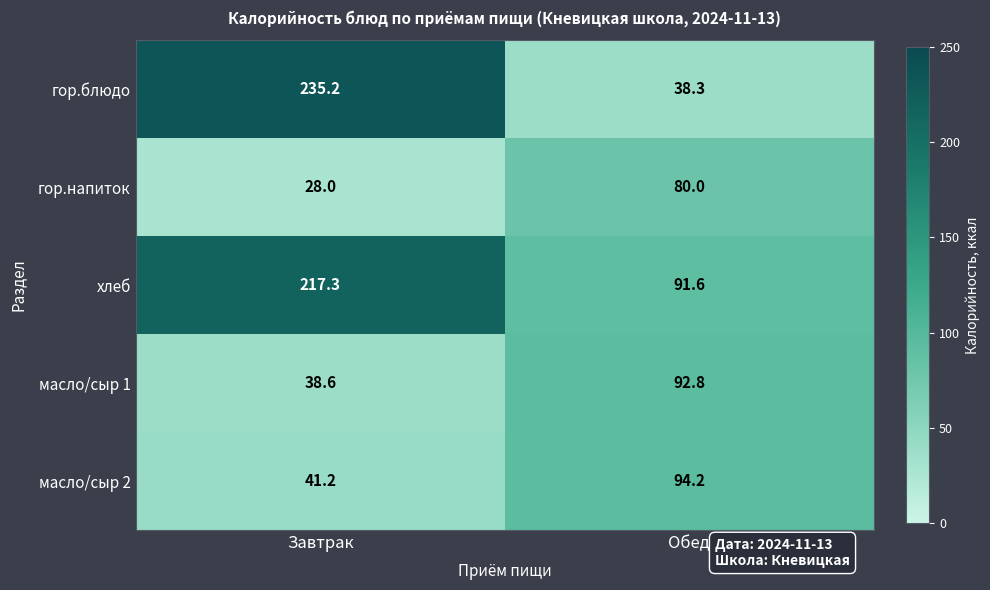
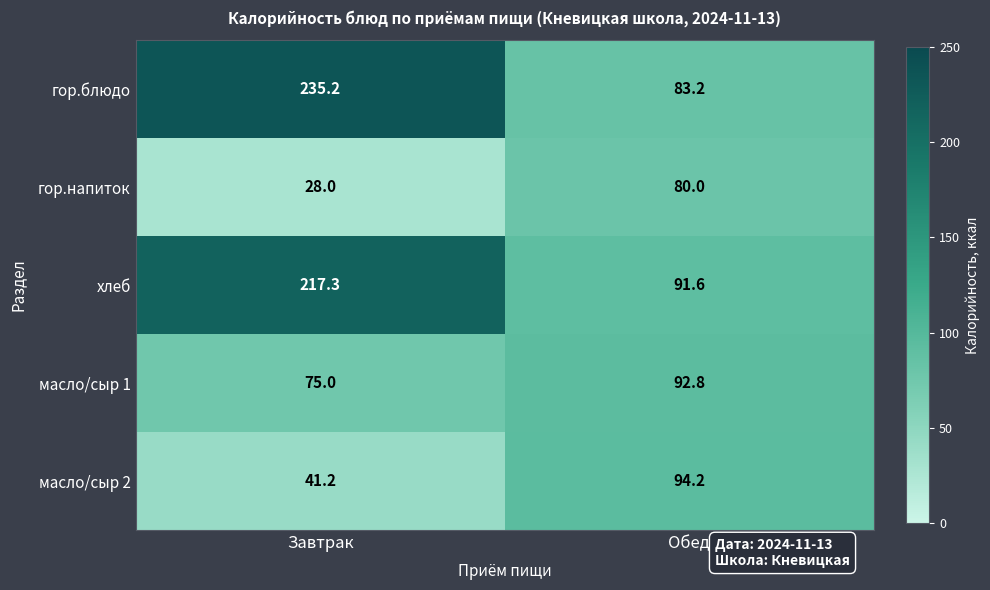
  {
    "гор.блюдо": {
      "Завтрак": 235.2,
-     "Обед": 38.3
+     "Обед": 83.2
    },
    "гор.напиток": {
      "Завтрак": 28.0,
      "Обед": 80.0
    },
    "хлеб": {
      "Завтрак": 217.3,
      "Обед": 91.6
    },
    "масло/сыр 1": {
-     "Завтрак": 38.6,
+     "Завтрак": 75.0,
      "Обед": 92.8
    },
    "масло/сыр 2": {
      "Завтрак": 41.2,
      "Обед": 94.2
    }
  }
